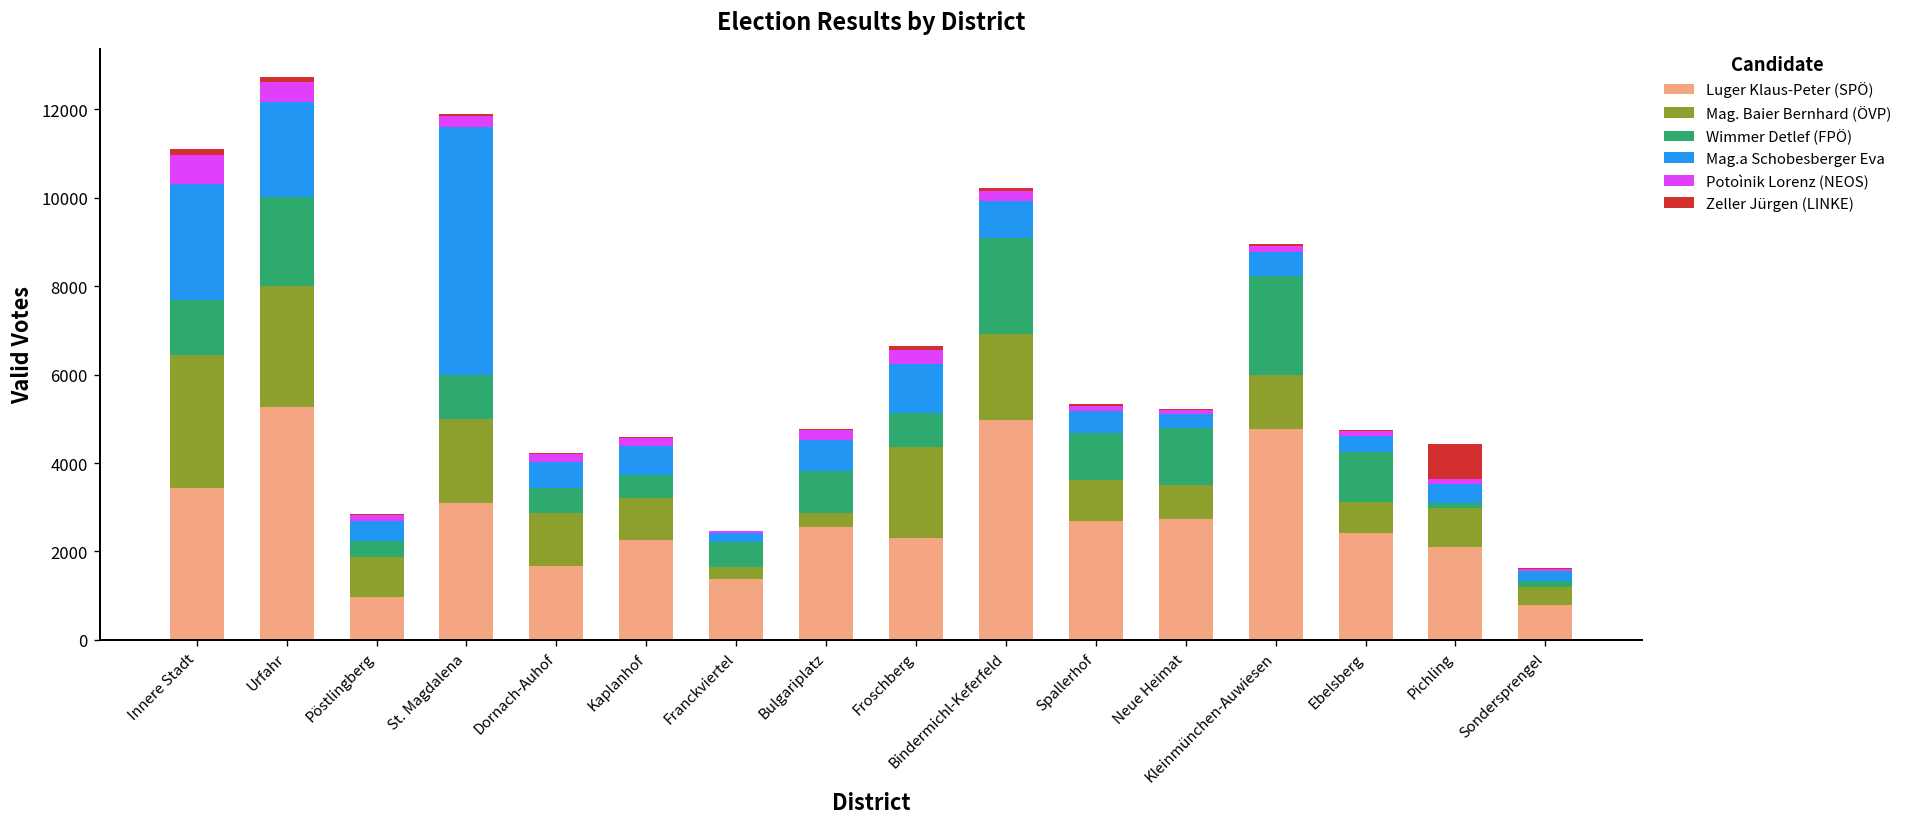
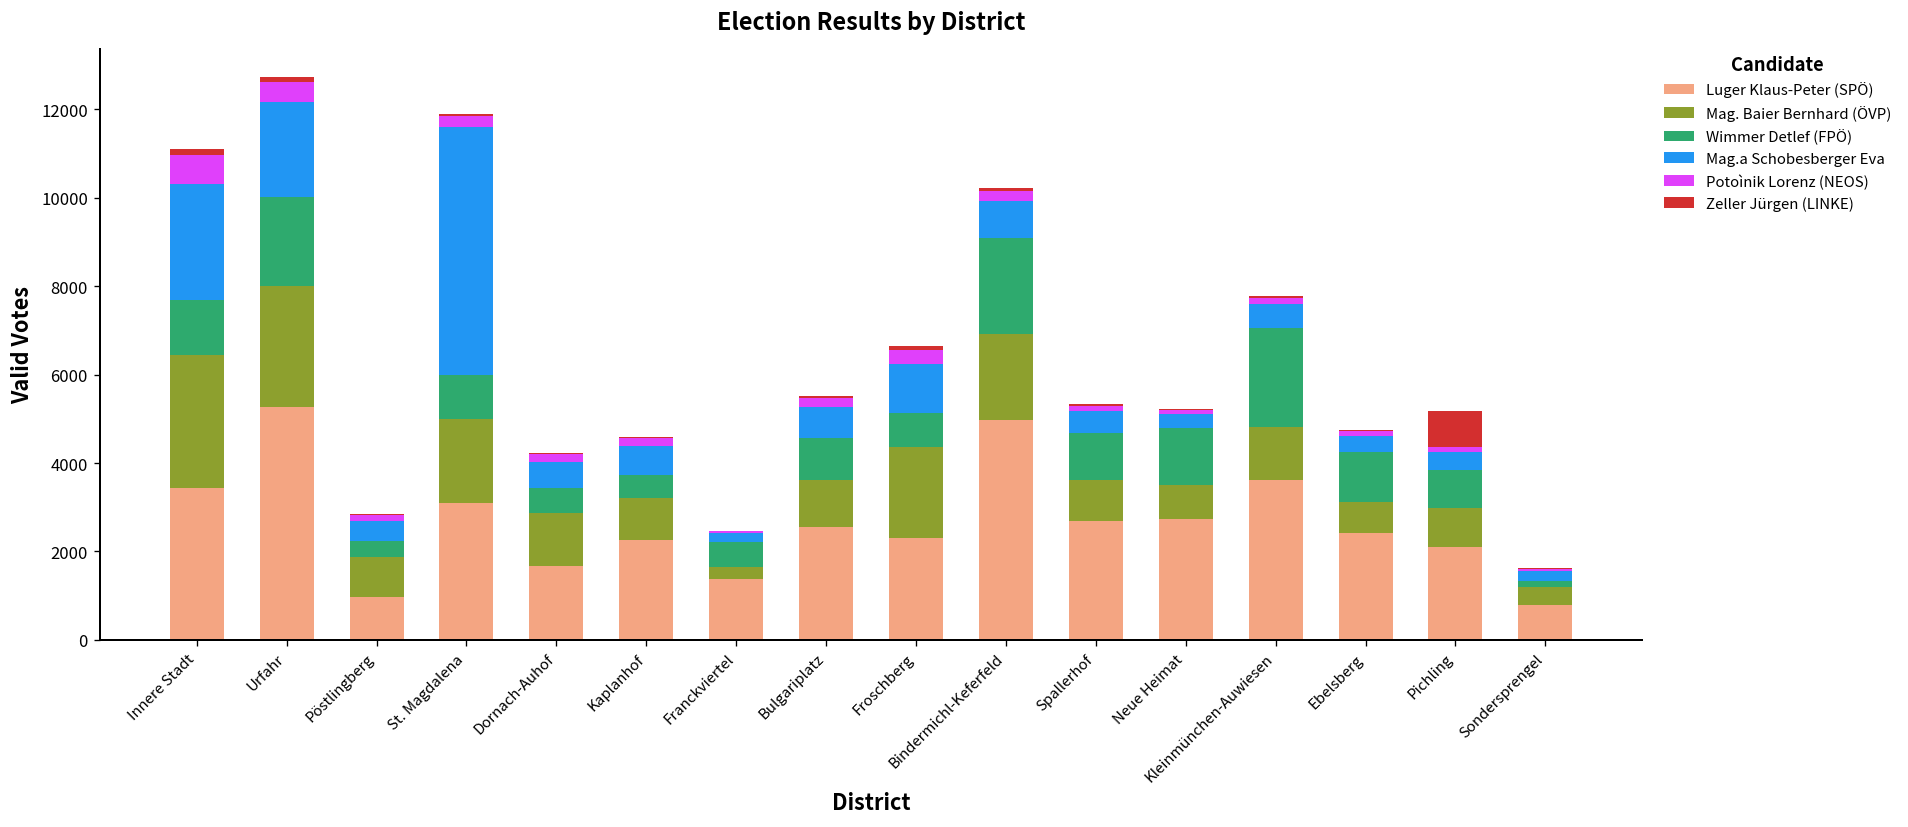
  {
    "Luger Klaus-Peter (SPÖ)": {
      "Innere Stadt": 3400,
      "Urfahr": 5300,
      "Pöstlingberg": 1000,
      "St. Magdalena": 3100,
      "Dornach-Auhof": 1700,
      "Kaplanhof": 2300,
      "Franckviertel": 1400,
      "Bulgariplatz": 2500,
      "Froschberg": 2300,
      "Bindermichl-Keferfeld": 5000,
      "Spallerhof": 2700,
      "Neue Heimat": 2700,
-     "Kleinmünchen-Auwiesen": 4800,
+     "Kleinmünchen-Auwiesen": 3600,
      "Ebelsberg": 2400,
      "Pichling": 2100,
      "Sondersprengel": 800
    },
    "Mag. Baier Bernhard (ÖVP)": {
      "Innere Stadt": 3000,
      "Urfahr": 2700,
      "Pöstlingberg": 900,
      "St. Magdalena": 1900,
      "Dornach-Auhof": 1200,
      "Kaplanhof": 900,
      "Franckviertel": 300,
-     "Bulgariplatz": 300,
+     "Bulgariplatz": 1100,
      "Froschberg": 2100,
      "Bindermichl-Keferfeld": 1900,
      "Spallerhof": 900,
      "Neue Heimat": 800,
      "Kleinmünchen-Auwiesen": 1200,
      "Ebelsberg": 700,
      "Pichling": 900,
      "Sondersprengel": 400
    },
    "Wimmer Detlef (FPÖ)": {
      "Innere Stadt": 1200,
      "Urfahr": 2000,
      "Pöstlingberg": 400,
      "St. Magdalena": 1000,
      "Dornach-Auhof": 600,
      "Kaplanhof": 500,
      "Franckviertel": 600,
      "Bulgariplatz": 900,
      "Froschberg": 800,
      "Bindermichl-Keferfeld": 2200,
      "Spallerhof": 1100,
      "Neue Heimat": 1300,
      "Kleinmünchen-Auwiesen": 2200,
      "Ebelsberg": 1100,
-     "Pichling": 100,
+     "Pichling": 900,
      "Sondersprengel": 100
    },
    "Mag.a Schobesberger Eva": {
      "Innere Stadt": 2600,
      "Urfahr": 2200,
      "Pöstlingberg": 500,
      "St. Magdalena": 5600,
      "Dornach-Auhof": 600,
      "Kaplanhof": 600,
      "Franckviertel": 200,
      "Bulgariplatz": 700,
      "Froschberg": 1100,
      "Bindermichl-Keferfeld": 800,
      "Spallerhof": 500,
      "Neue Heimat": 300,
      "Kleinmünchen-Auwiesen": 500,
      "Ebelsberg": 400,
      "Pichling": 400,
      "Sondersprengel": 200
    },
    "Potoìnik Lorenz (NEOS)": {
      "Innere Stadt": 700,
      "Urfahr": 400,
      "Pöstlingberg": 100,
      "St. Magdalena": 300,
      "Dornach-Auhof": 200,
      "Kaplanhof": 200,
      "Bulgariplatz": 200,
      "Froschberg": 300,
      "Bindermichl-Keferfeld": 200,
      "Spallerhof": 100,
      "Neue Heimat": 100,
      "Kleinmünchen-Auwiesen": 100,
      "Ebelsberg": 100,
      "Pichling": 100
    },
    "Zeller Jürgen (LINKE)": {
      "Innere Stadt": 100,
      "Urfahr": 100,
      "Froschberg": 100,
      "Pichling": 800
    }
  }
